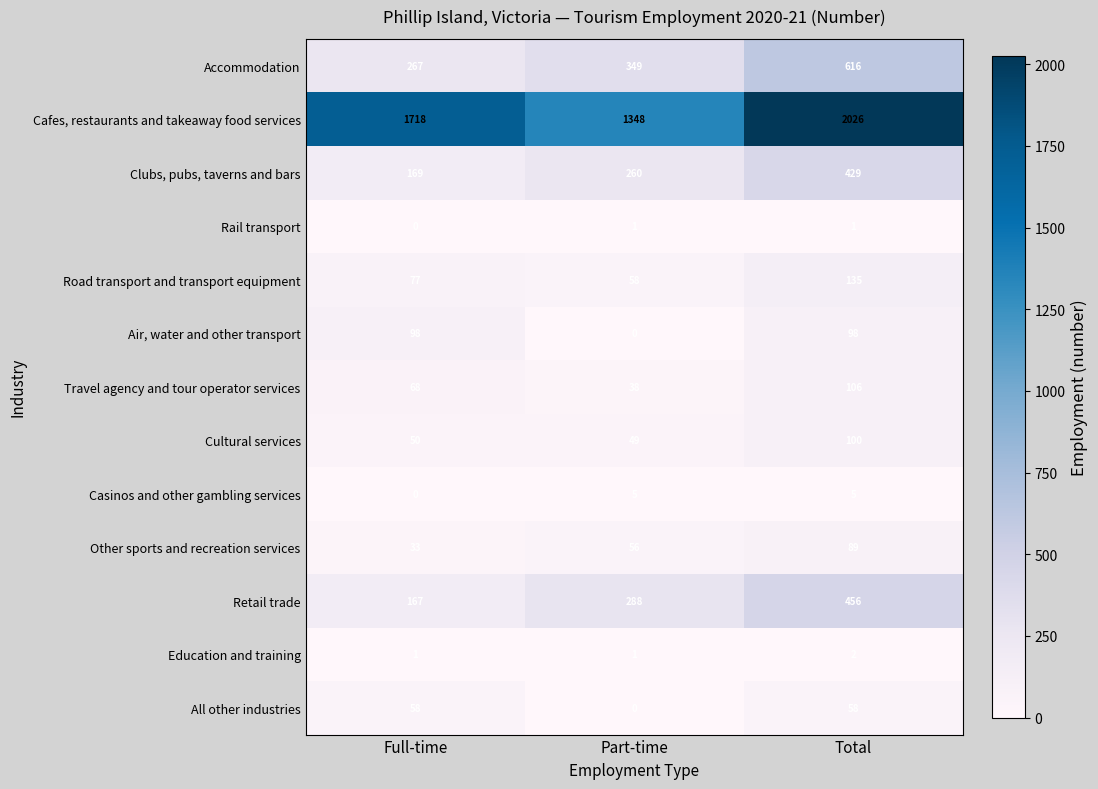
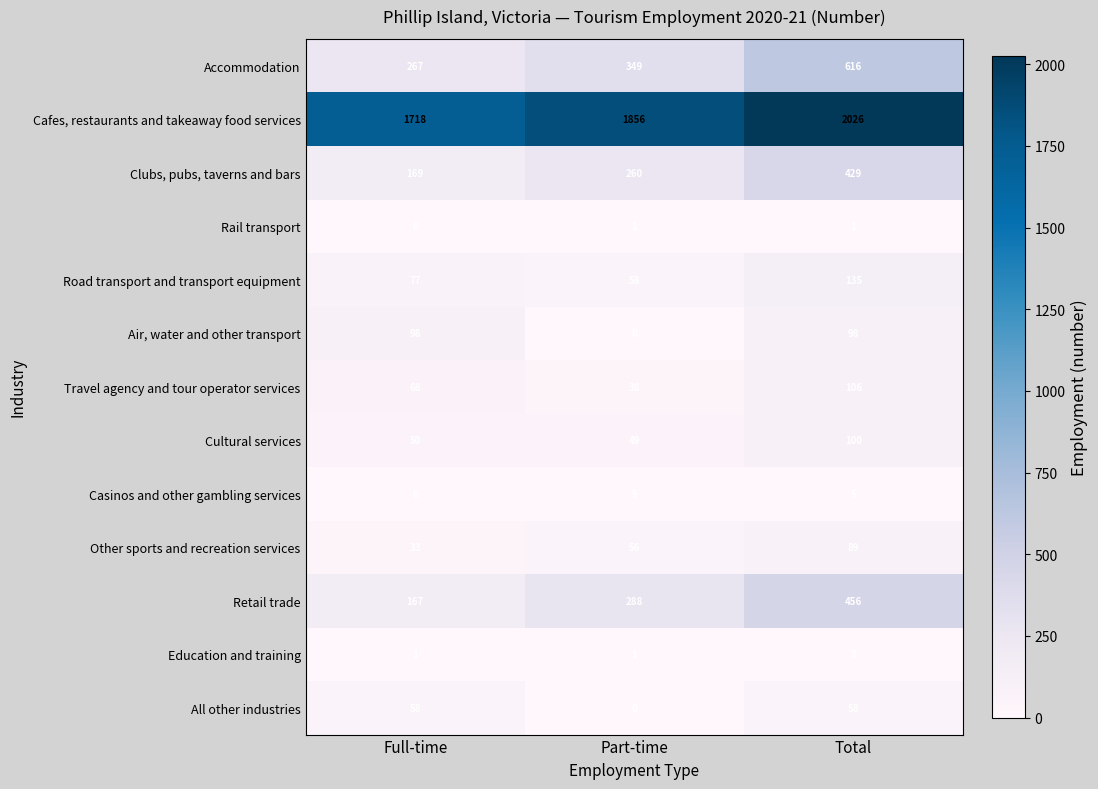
  {
    "Accommodation": {
      "Total": 616
    },
    "Cafes, restaurants and takeaway food services": {
      "Full-time": 1718,
-     "Part-time": 1348,
+     "Part-time": 1856,
      "Total": 2026
    }
  }
